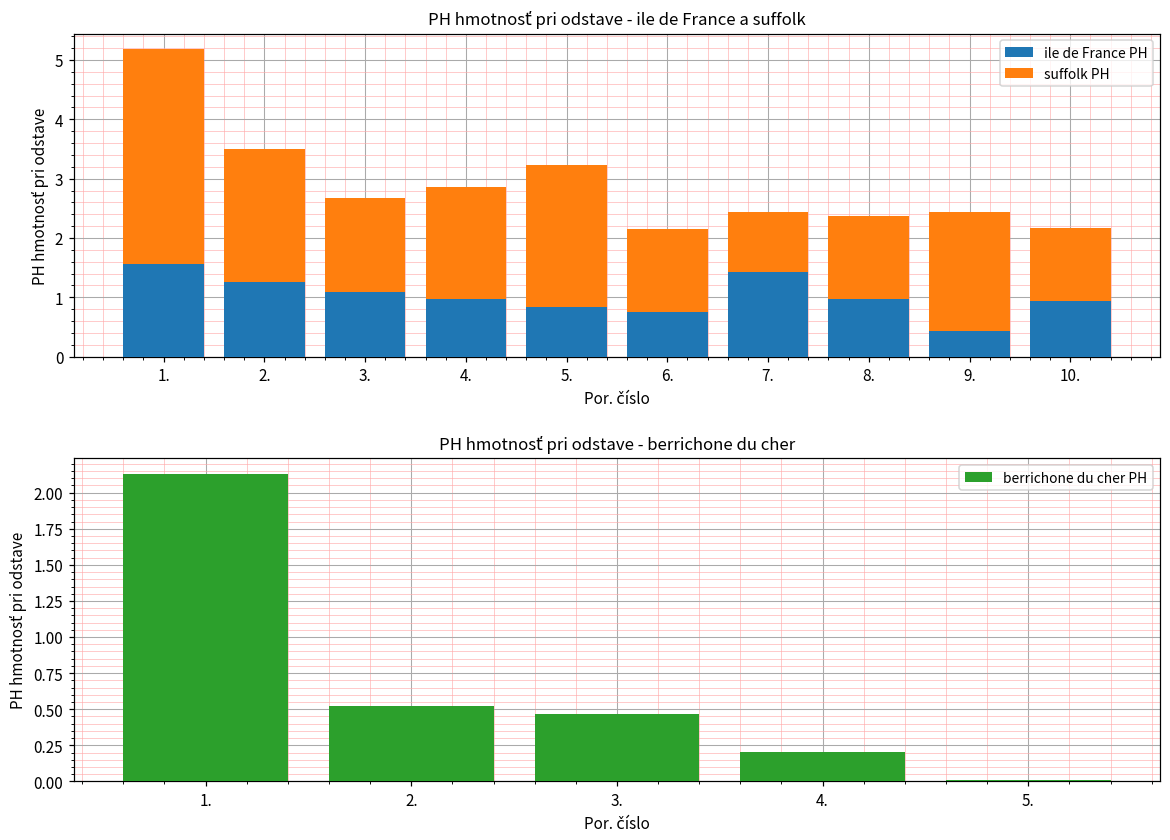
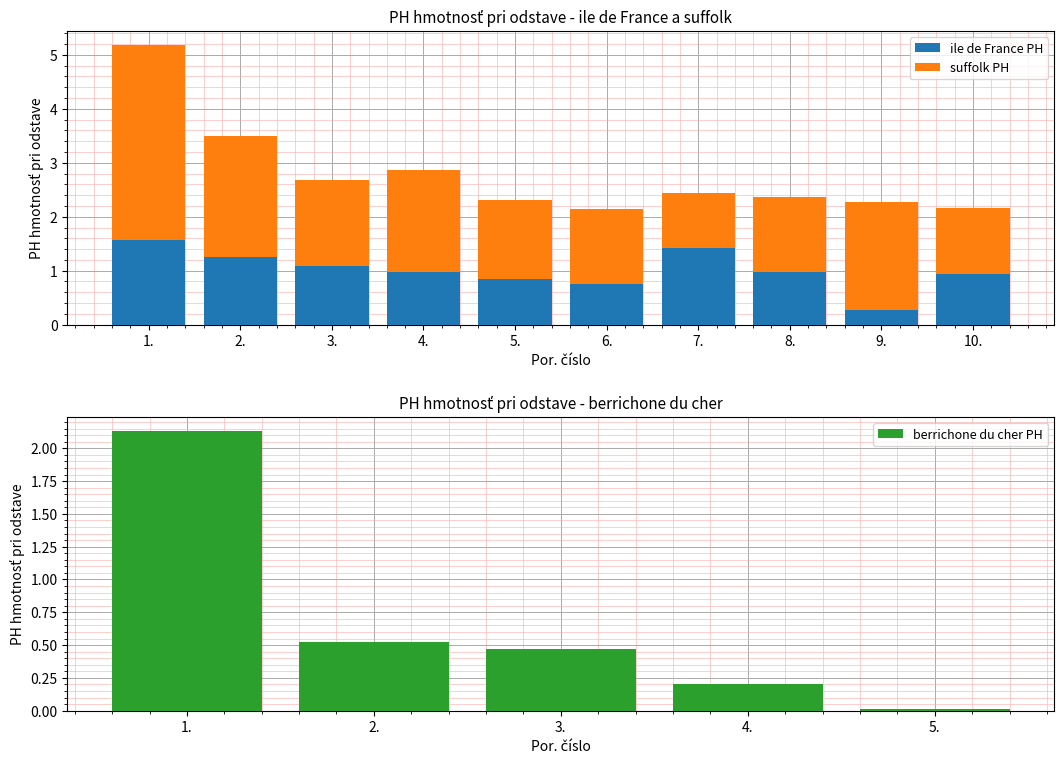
  {
    "PH hmotnosť pri odstave - ile de France a suffolk": {
      "ile de France PH": {
        "1.": 1.6,
        "2.": 1.3,
        "3.": 1.1,
        "4.": 1.0,
        "5.": 0.8,
        "6.": 0.8,
        "7.": 1.4,
        "8.": 1.0,
-       "9.": 0.4,
+       "9.": 0.3,
        "10.": 0.9
      },
      "suffolk PH": {
        "1.": 3.6,
        "2.": 2.2,
        "3.": 1.6,
        "4.": 1.9,
-       "5.": 2.4,
+       "5.": 1.5,
        "6.": 1.4,
        "7.": 1.0,
        "8.": 1.4,
        "9.": 2.0,
        "10.": 1.2
      }
    },
    "PH hmotnosť pri odstave - berrichone du cher": {
      "1.": 2.13,
      "2.": 0.52,
      "3.": 0.47,
      "4.": 0.21
    }
  }
